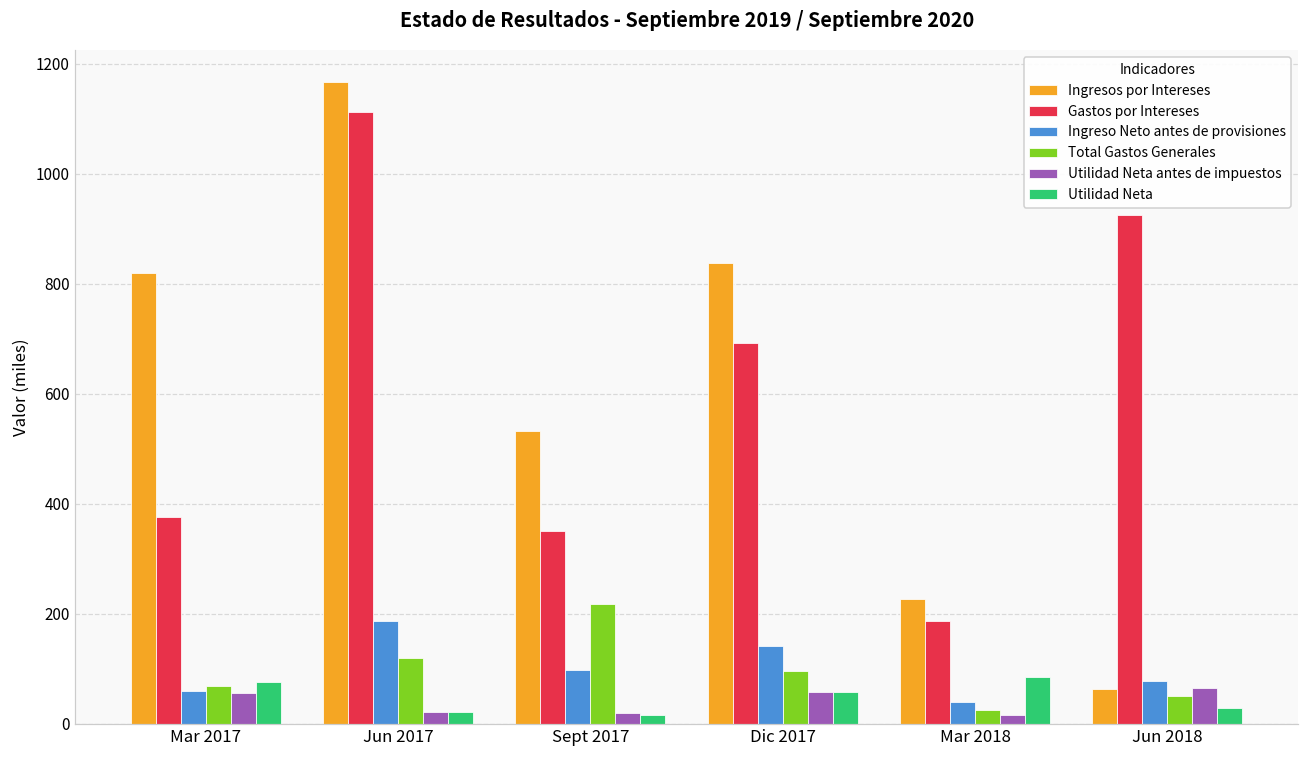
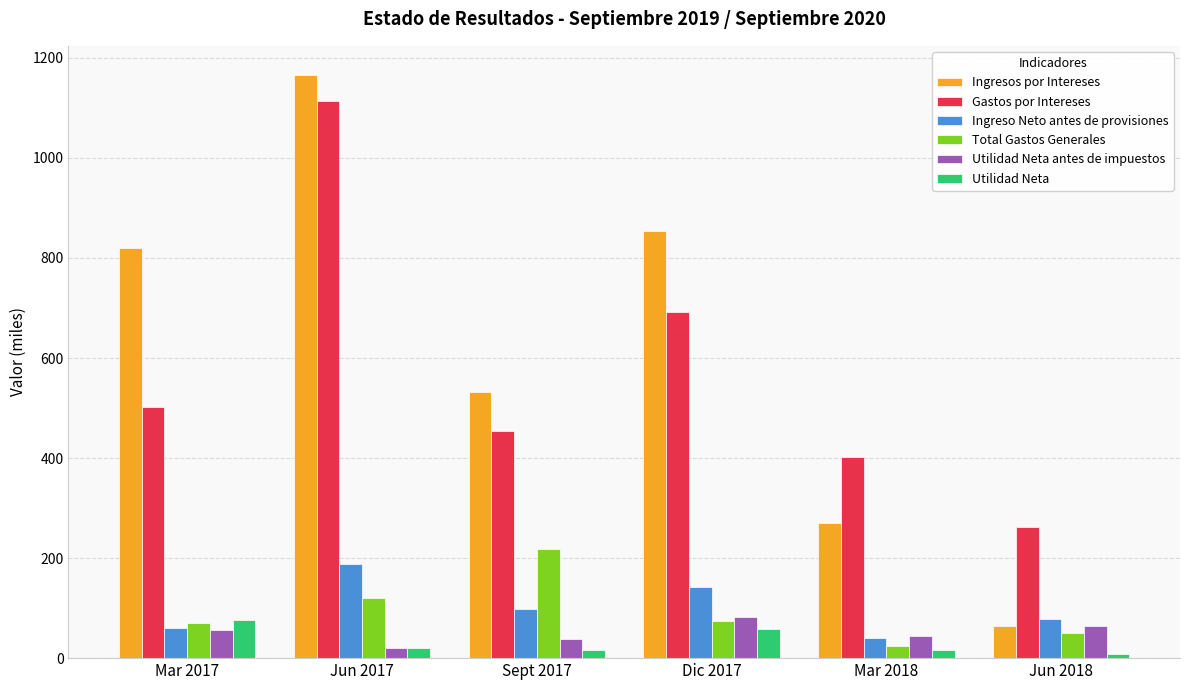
  {
    "Ingresos por Intereses": {
      "Mar 2017": 820,
      "Jun 2017": 1170,
      "Sept 2017": 530,
-     "Dic 2017": 840,
-     "Mar 2018": 230,
+     "Dic 2017": 850,
+     "Mar 2018": 270,
      "Jun 2018": 60
    },
    "Gastos por Intereses": {
-     "Mar 2017": 380,
+     "Mar 2017": 500,
      "Jun 2017": 1110,
-     "Sept 2017": 350,
+     "Sept 2017": 450,
      "Dic 2017": 690,
-     "Mar 2018": 190,
-     "Jun 2018": 930
+     "Mar 2018": 400,
+     "Jun 2018": 260
    },
    "Ingreso Neto antes de provisiones": {
      "Mar 2017": 60,
      "Jun 2017": 190,
      "Sept 2017": 100,
      "Dic 2017": 140,
      "Mar 2018": 40,
      "Jun 2018": 80
    },
    "Total Gastos Generales": {
      "Mar 2017": 70,
      "Jun 2017": 120,
      "Sept 2017": 220,
-     "Dic 2017": 100,
+     "Dic 2017": 70,
      "Mar 2018": 20,
      "Jun 2018": 50
    },
    "Utilidad Neta antes de impuestos": {
      "Mar 2017": 60,
      "Jun 2017": 20,
-     "Sept 2017": 20,
-     "Dic 2017": 60,
-     "Mar 2018": 20,
+     "Sept 2017": 40,
+     "Dic 2017": 80,
+     "Mar 2018": 40,
      "Jun 2018": 60
    },
    "Utilidad Neta": {
      "Mar 2017": 80,
      "Jun 2017": 20,
      "Sept 2017": 20,
      "Dic 2017": 60,
-     "Mar 2018": 90,
-     "Jun 2018": 30
+     "Mar 2018": 20,
+     "Jun 2018": 10
    }
  }
